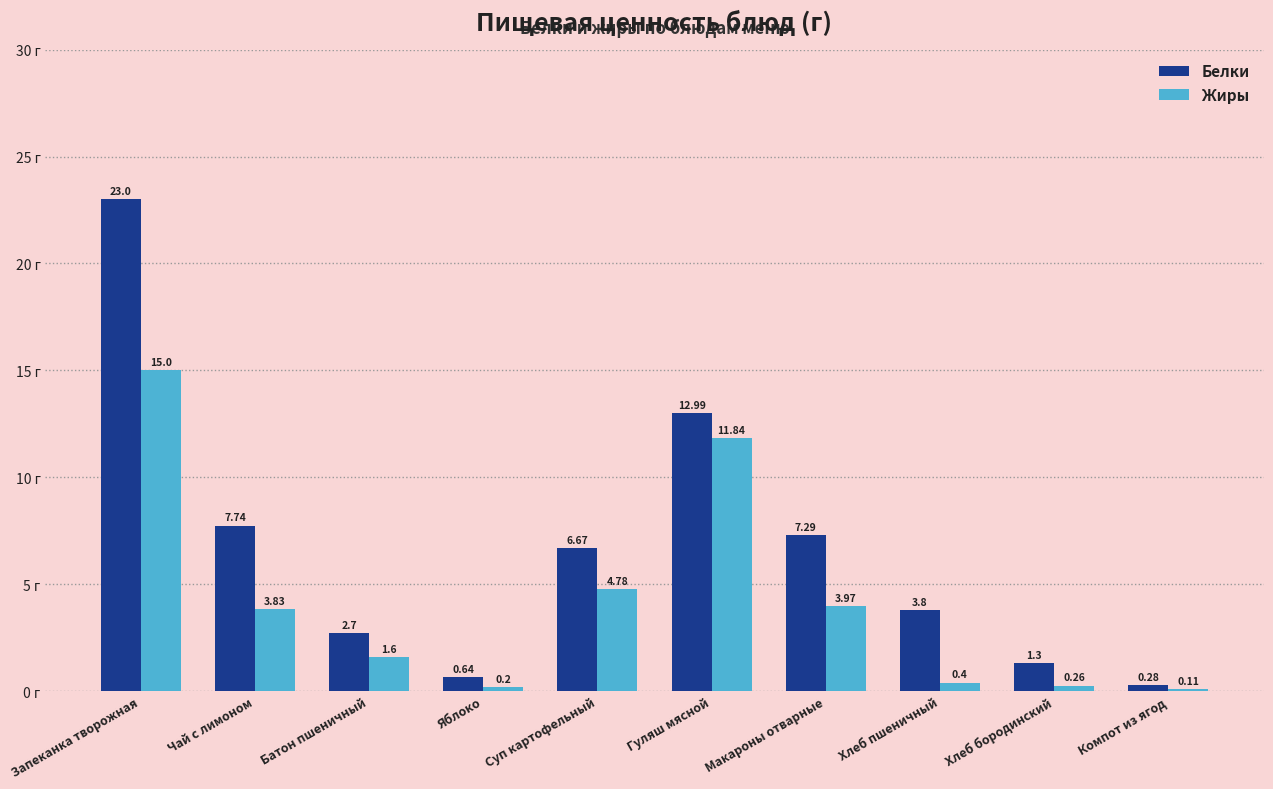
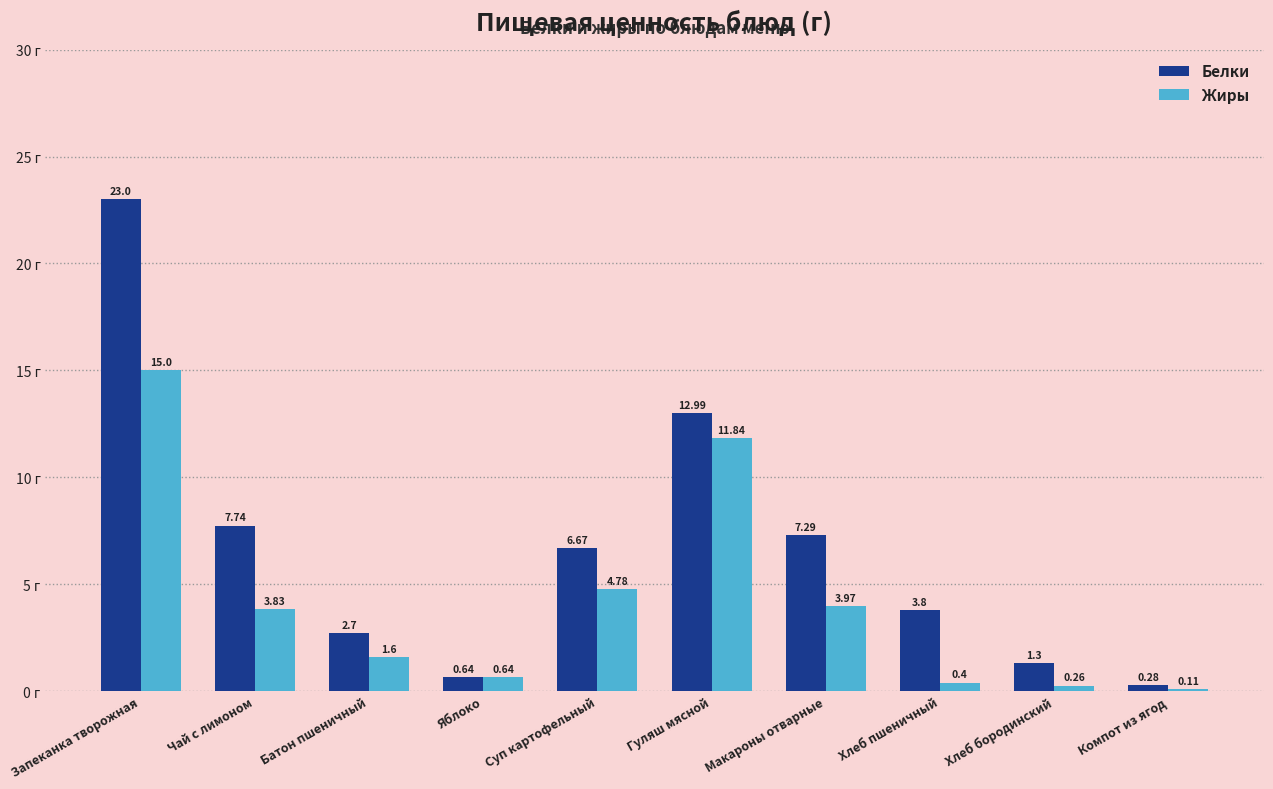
  {
    "Белки": {
      "Запеканка творожная": 23.0,
      "Чай с лимоном": 7.74,
      "Батон пшеничный": 2.7,
      "Яблоко": 0.64,
      "Суп картофельный": 6.67,
      "Гуляш мясной": 12.99,
      "Макароны отварные": 7.29,
      "Хлеб пшеничный": 3.8,
      "Хлеб бородинский": 1.3,
      "Компот из ягод": 0.28
    },
    "Жиры": {
      "Запеканка творожная": 15.0,
      "Чай с лимоном": 3.83,
      "Батон пшеничный": 1.6,
-     "Яблоко": 0.2,
+     "Яблоко": 0.64,
      "Суп картофельный": 4.78,
      "Гуляш мясной": 11.84,
      "Макароны отварные": 3.97,
      "Хлеб пшеничный": 0.4,
      "Хлеб бородинский": 0.26,
      "Компот из ягод": 0.11
    }
  }
